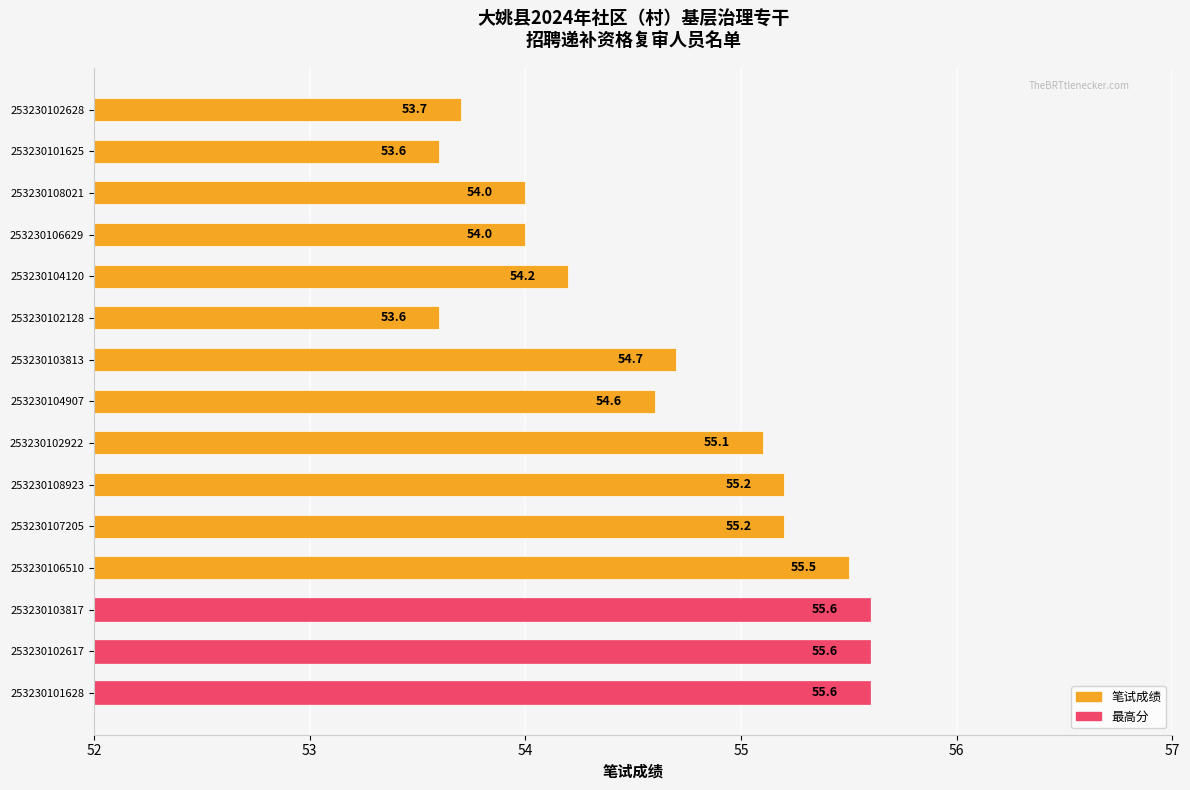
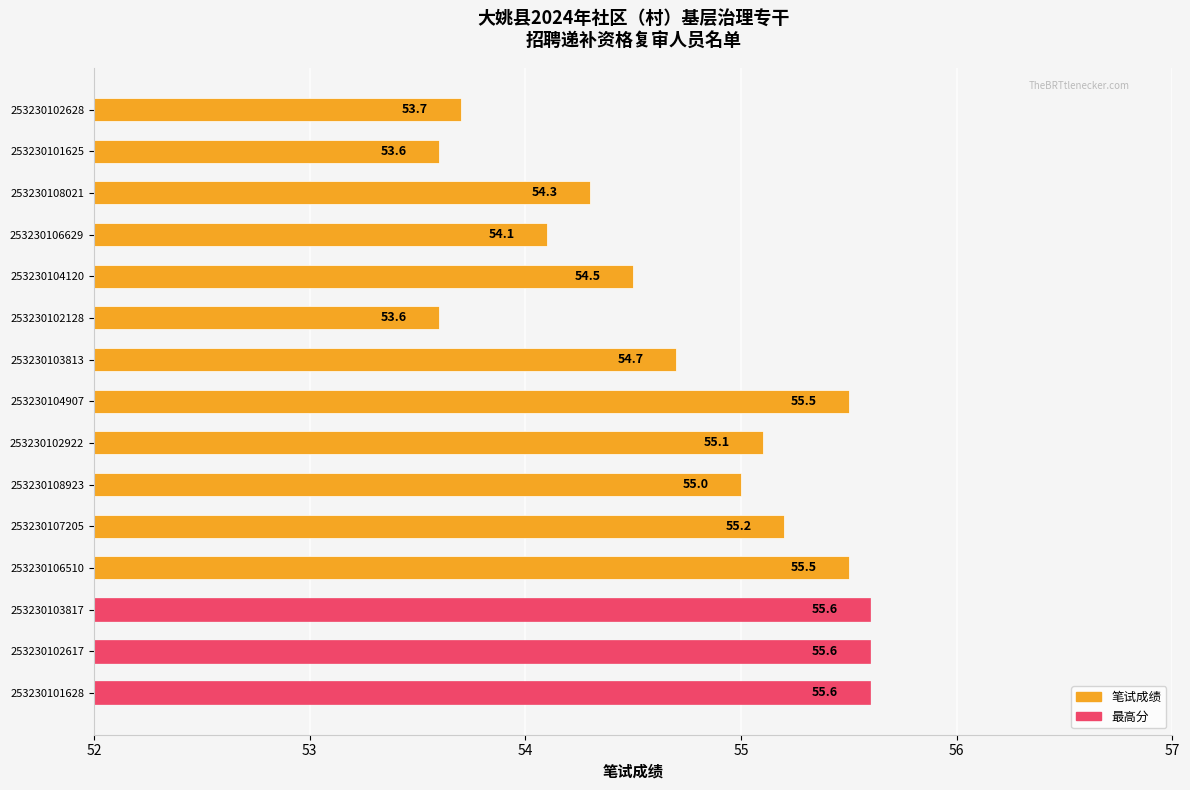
  {
    "253230102628": 53.7,
    "253230101625": 53.6,
-   "253230108021": 54.0,
-   "253230106629": 54.0,
-   "253230104120": 54.2,
+   "253230108021": 54.3,
+   "253230106629": 54.1,
+   "253230104120": 54.5,
    "253230102128": 53.6,
    "253230103813": 54.7,
-   "253230104907": 54.6,
+   "253230104907": 55.5,
    "253230102922": 55.1,
-   "253230108923": 55.2,
+   "253230108923": 55.0,
    "253230107205": 55.2,
    "253230106510": 55.5,
    "253230103817": 55.6,
    "253230102617": 55.6,
    "253230101628": 55.6
  }
